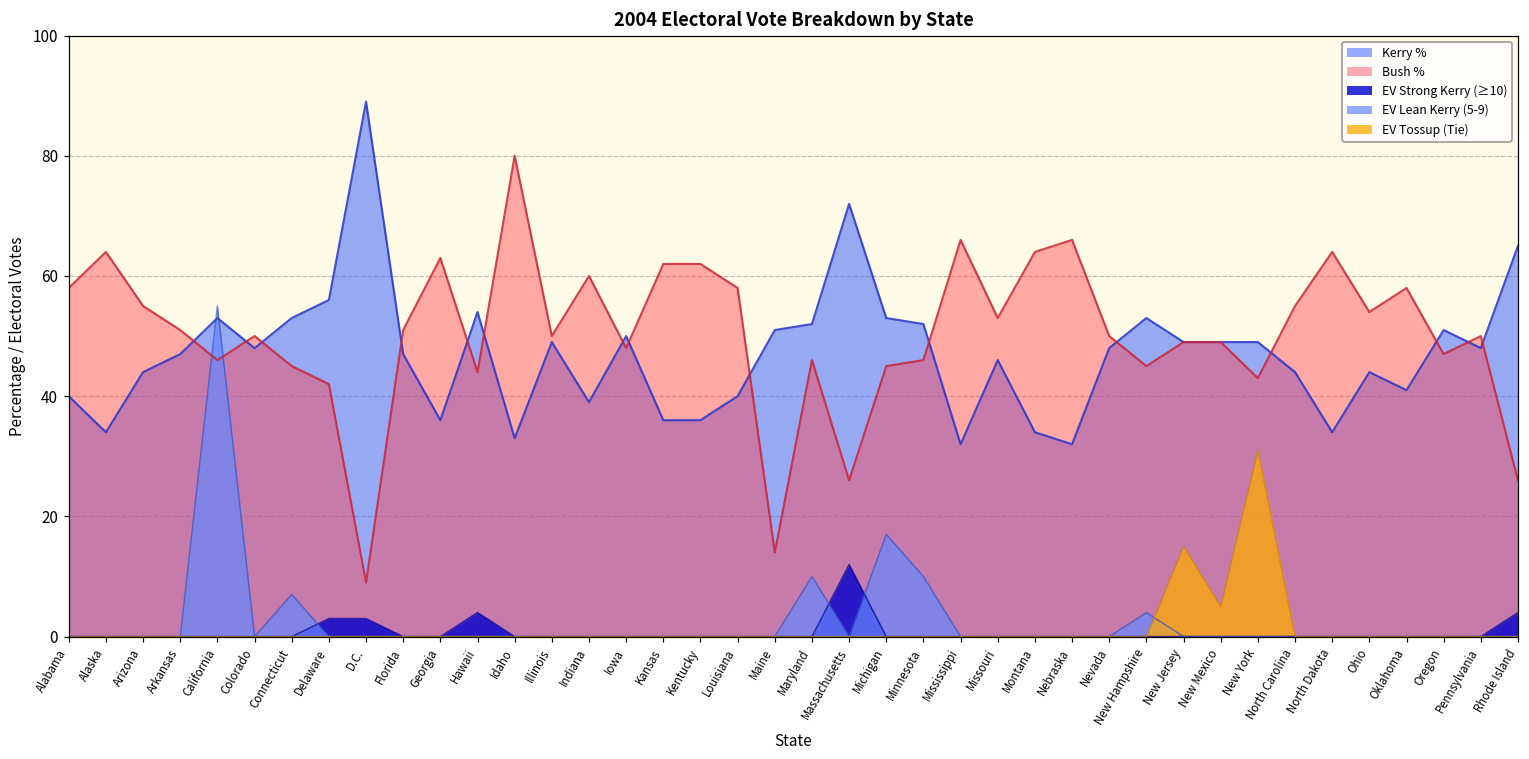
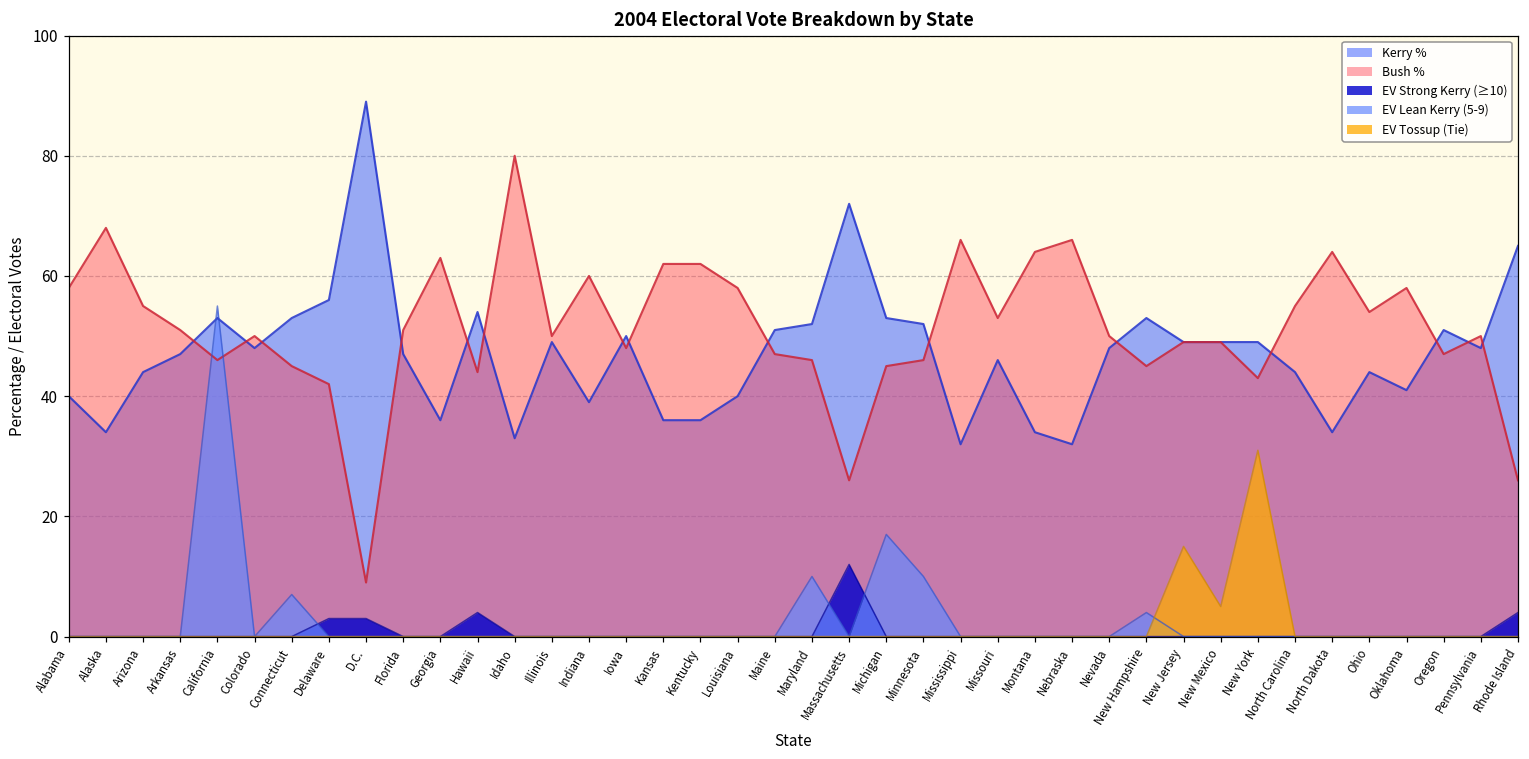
  {
    "Bush %": {
      "Alabama": 58,
-     "Alaska": 64,
+     "Alaska": 68,
      "Arizona": 55,
      "Arkansas": 51,
      "California": 46,
      "Colorado": 50,
      "Connecticut": 45,
      "Delaware": 42,
      "D.C.": 9,
      "Florida": 51,
      "Georgia": 63,
      "Hawaii": 44,
      "Idaho": 80,
      "Illinois": 50,
      "Indiana": 60,
      "Iowa": 48,
      "Kansas": 62,
      "Kentucky": 62,
      "Louisiana": 58,
-     "Maine": 14,
+     "Maine": 47,
      "Maryland": 46,
      "Massachusetts": 26,
      "Michigan": 45,
      "Minnesota": 46,
      "Mississippi": 66,
      "Missouri": 53,
      "Montana": 64,
      "Nebraska": 66,
      "Nevada": 50,
      "New Hampshire": 45,
      "New York": 43,
      "North Carolina": 55,
      "North Dakota": 64,
      "Ohio": 54,
      "Oklahoma": 58,
      "Oregon": 47,
      "Pennsylvania": 50,
      "Rhode Island": 26
    },
    "EV Strong Kerry (≥10)": {
      "Delaware": 3,
      "D.C.": 3,
      "Hawaii": 4,
      "Massachusetts": 12,
      "Rhode Island": 4
    },
    "EV Tossup (Tie)": {
      "New Jersey": 15,
      "New Mexico": 5,
      "New York": 31
    }
  }
